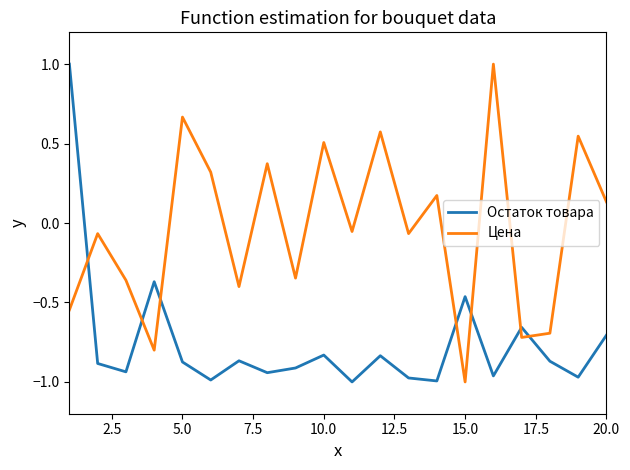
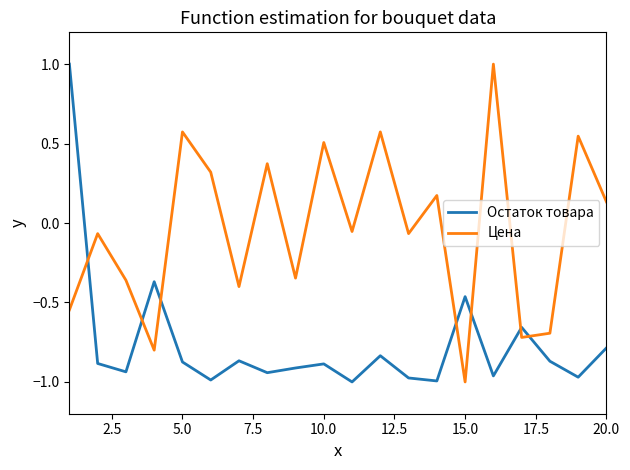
  {
    "Остаток товара": {
      "5.0": -0.87,
-     "10.0": -0.83,
+     "10.0": -0.89,
      "15.0": -0.46,
-     "20.0": -0.71
+     "20.0": -0.79
    },
    "Цена": {
-     "5.0": 0.67,
+     "5.0": 0.57,
      "10.0": 0.51,
      "15.0": -1.00,
      "20.0": 0.13
    }
  }
